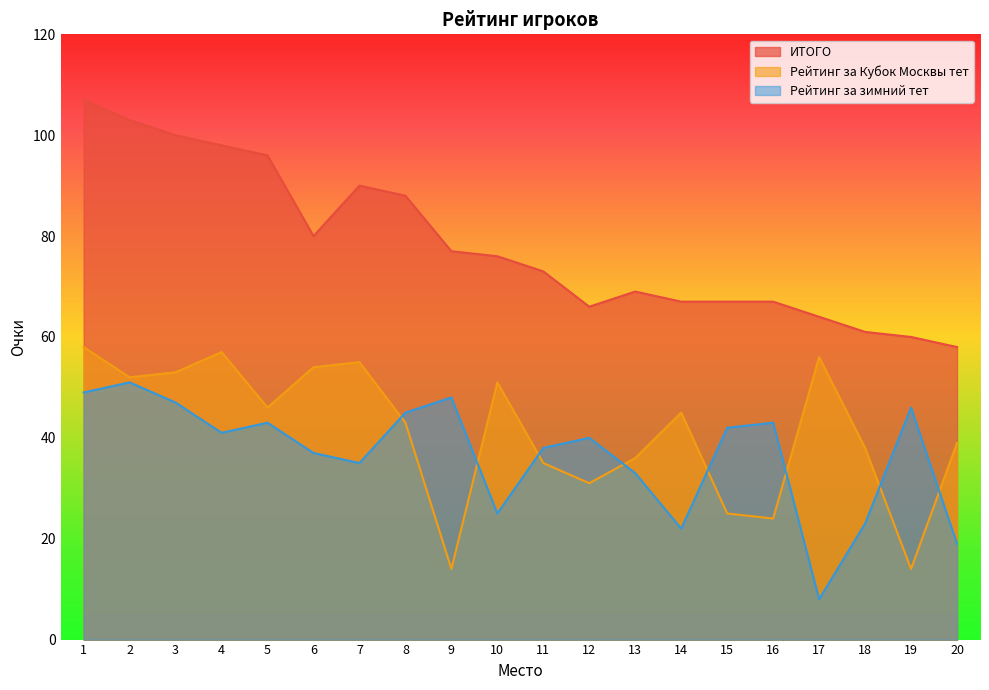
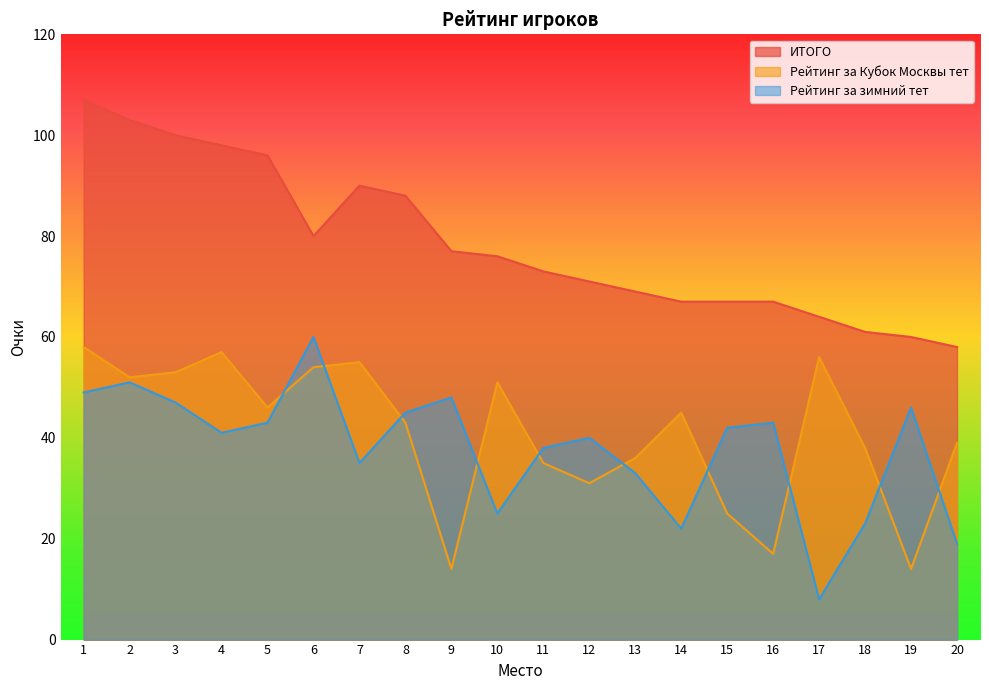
  {
    "ИТОГО": {
      "1": 107,
      "2": 103,
      "3": 100,
      "4": 98,
      "5": 96,
      "6": 80,
      "7": 90,
      "8": 88,
      "9": 77,
      "10": 76,
      "11": 73,
-     "12": 66,
+     "12": 71,
      "13": 69,
      "14": 67,
      "15": 67,
      "16": 67,
      "17": 64,
      "18": 61,
      "19": 60,
      "20": 58
    },
    "Рейтинг за Кубок Москвы тет": {
      "1": 58,
      "2": 52,
      "3": 53,
      "4": 57,
      "5": 46,
      "6": 54,
      "7": 55,
      "8": 43,
      "9": 14,
      "10": 51,
      "11": 35,
      "12": 31,
      "13": 36,
      "14": 45,
      "15": 25,
-     "16": 24,
+     "16": 17,
      "17": 56,
      "18": 38,
      "19": 14,
      "20": 39
    },
    "Рейтинг за зимний тет": {
      "1": 49,
      "2": 51,
      "3": 47,
      "4": 41,
      "5": 43,
-     "6": 37,
+     "6": 60,
      "7": 35,
      "8": 45,
      "9": 48,
      "10": 25,
      "11": 38,
      "12": 40,
      "13": 33,
      "14": 22,
      "15": 42,
      "16": 43,
      "17": 8,
      "18": 23,
      "19": 46,
      "20": 19
    }
  }
